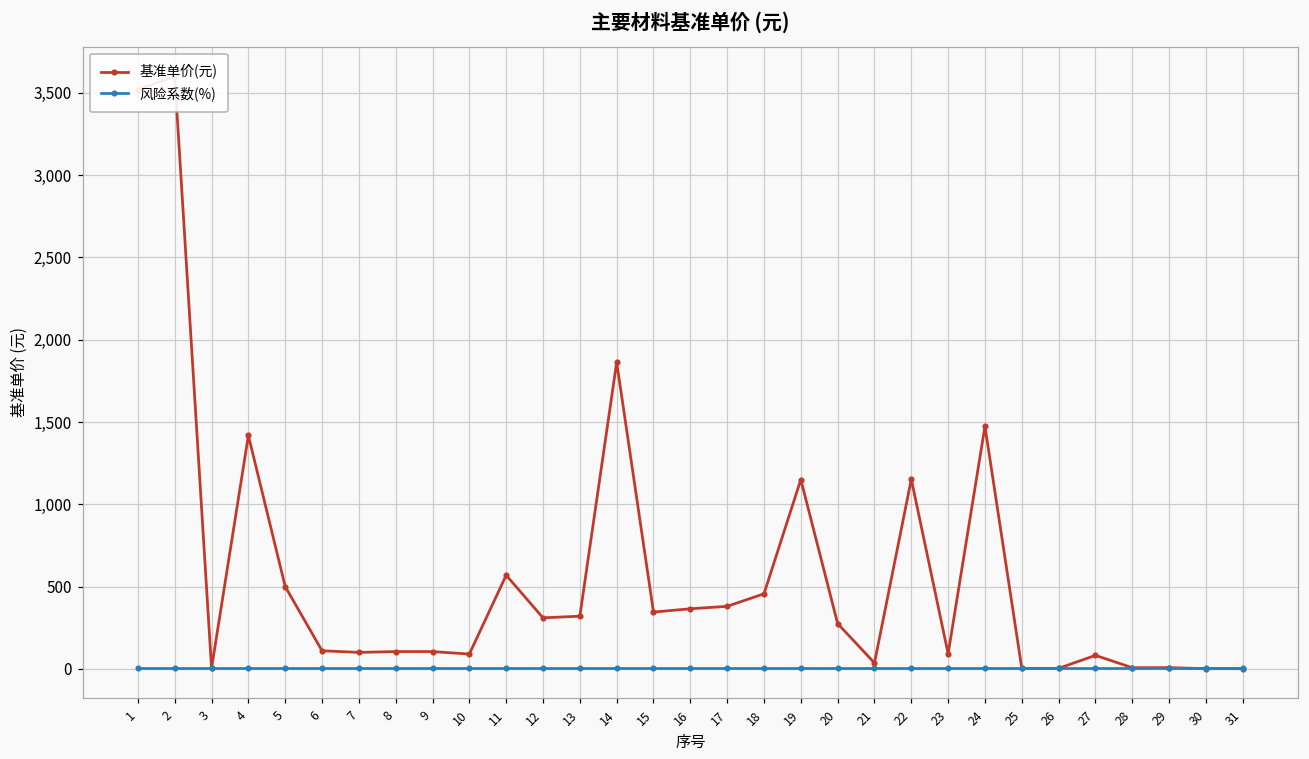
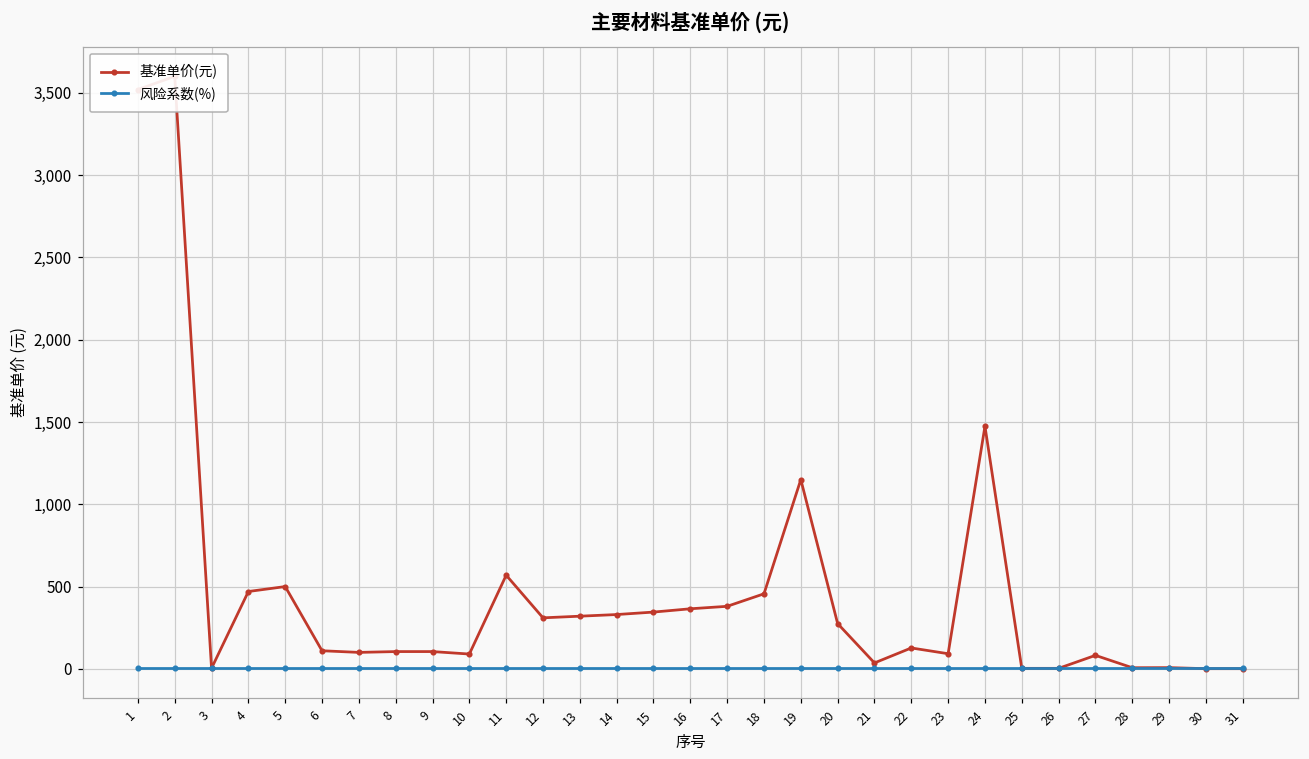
  {
    "基准单价(元)": {
-     "4": "1,420",
+     "4": "470",
      "5": "500",
      "6": "110",
      "7": "100",
      "8": "110",
      "9": "110",
      "10": "90",
      "11": "570",
      "12": "310",
      "13": "320",
-     "14": "1,860",
+     "14": "330",
      "15": "350",
      "16": "370",
      "17": "380",
      "18": "460",
      "19": "1,150",
      "20": "280",
      "21": "40",
-     "22": "1,150",
+     "22": "130",
      "23": "90",
      "24": "1,470",
      "27": "80"
    },
    "风险系数(%)": {
      "1": "10",
      "2": "10",
      "4": "10",
      "5": "10",
      "6": "10",
      "7": "10",
      "8": "10",
      "9": "10",
      "10": "10",
      "11": "10",
      "12": "10",
      "13": "10",
      "14": "10",
      "15": "10",
      "16": "10",
      "17": "10",
      "18": "10",
      "19": "10",
      "20": "10",
      "21": "10",
      "22": "10",
      "23": "10",
      "24": "10",
      "27": "10"
    }
  }
